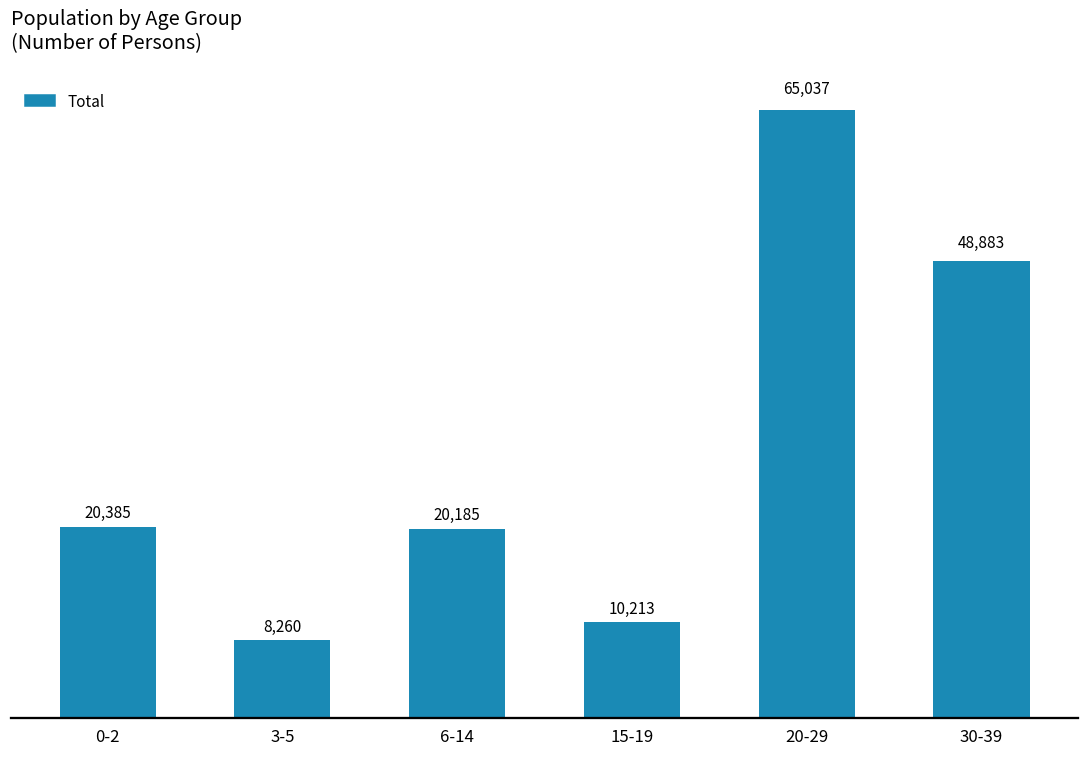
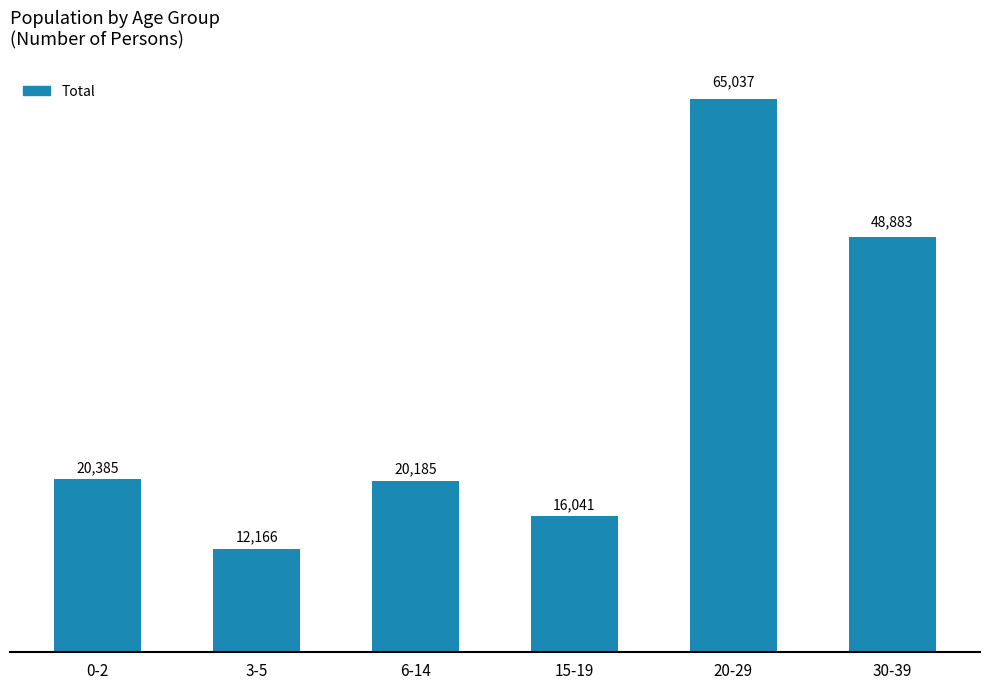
  {
    "0-2": "20,385",
-   "3-5": "8,260",
+   "3-5": "12,166",
    "6-14": "20,185",
-   "15-19": "10,213",
+   "15-19": "16,041",
    "20-29": "65,037",
    "30-39": "48,883"
  }
